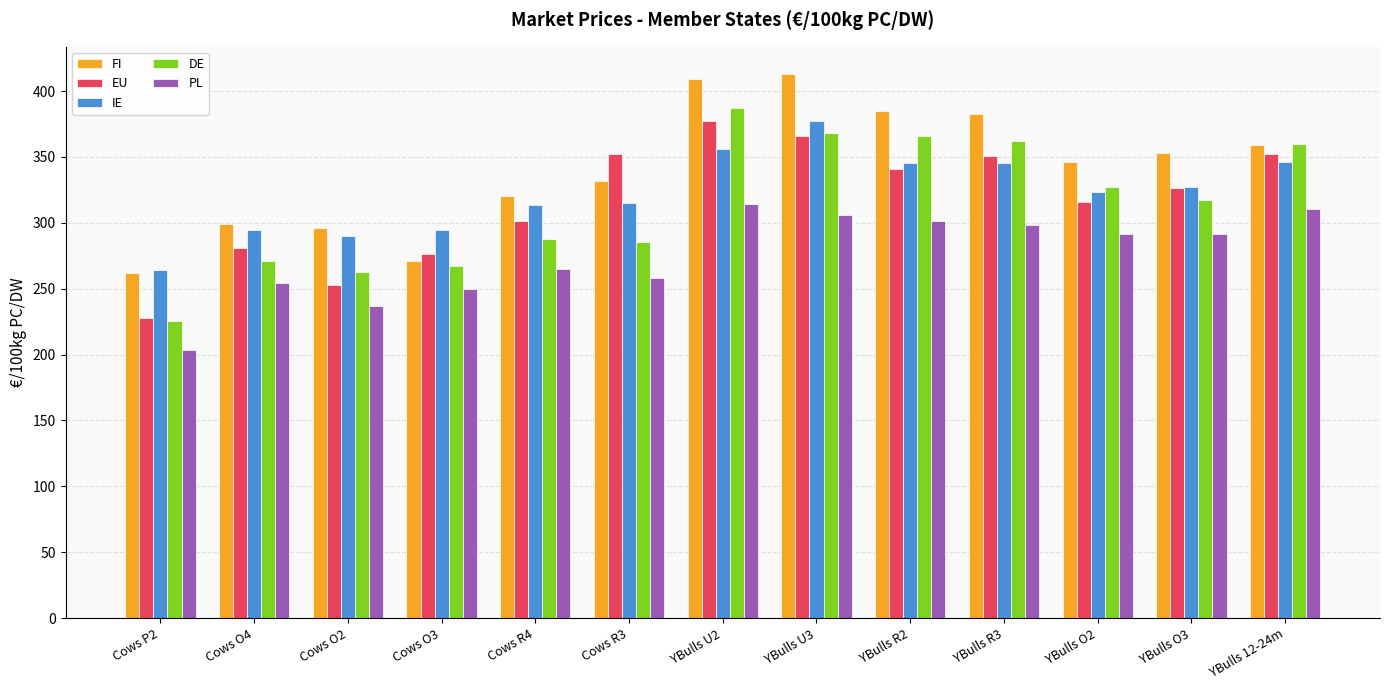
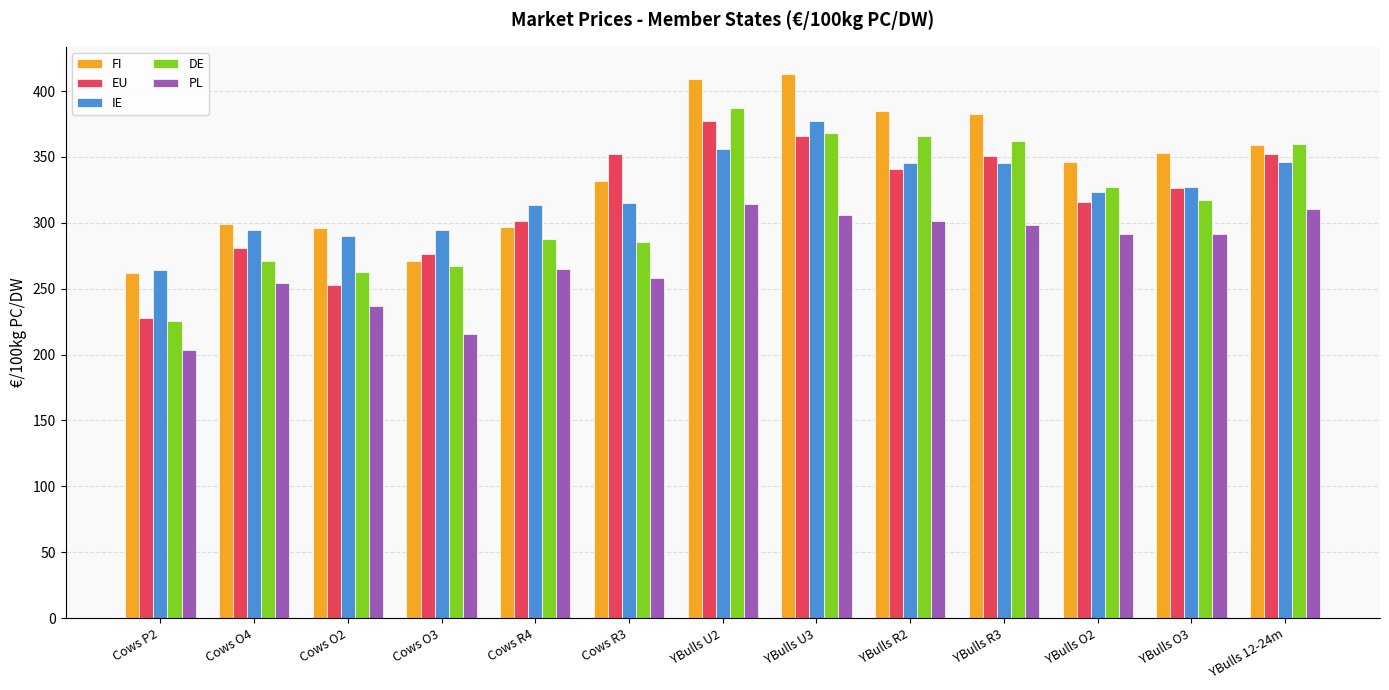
  {
    "FI": {
      "Cows P2": 262,
      "Cows O4": 299,
      "Cows O2": 296,
      "Cows O3": 271,
-     "Cows R4": 320,
+     "Cows R4": 297,
      "Cows R3": 332,
      "YBulls U2": 409,
      "YBulls U3": 413,
      "YBulls R2": 385,
      "YBulls R3": 383,
      "YBulls O2": 346,
      "YBulls O3": 353,
      "YBulls 12-24m": 359
    },
    "EU": {
      "Cows P2": 228,
      "Cows O4": 281,
      "Cows O2": 253,
      "Cows O3": 276,
      "Cows R4": 302,
      "Cows R3": 352,
      "YBulls U2": 378,
      "YBulls U3": 366,
      "YBulls R2": 341,
      "YBulls R3": 351,
      "YBulls O2": 316,
      "YBulls O3": 326,
      "YBulls 12-24m": 352
    },
    "IE": {
      "Cows P2": 264,
      "Cows O4": 294,
      "Cows O2": 290,
      "Cows O3": 294,
      "Cows R4": 313,
      "Cows R3": 315,
      "YBulls U2": 356,
      "YBulls U3": 377,
      "YBulls R2": 345,
      "YBulls R3": 346,
      "YBulls O2": 324,
      "YBulls O3": 327,
      "YBulls 12-24m": 346
    },
    "DE": {
      "Cows P2": 225,
      "Cows O4": 271,
      "Cows O2": 263,
      "Cows O3": 267,
      "Cows R4": 288,
      "Cows R3": 286,
      "YBulls U2": 387,
      "YBulls U3": 368,
      "YBulls R2": 366,
      "YBulls R3": 362,
      "YBulls O2": 328,
      "YBulls O3": 317,
      "YBulls 12-24m": 360
    },
    "PL": {
      "Cows P2": 204,
      "Cows O4": 254,
      "Cows O2": 237,
-     "Cows O3": 250,
+     "Cows O3": 216,
      "Cows R4": 265,
      "Cows R3": 258,
      "YBulls U2": 314,
      "YBulls U3": 306,
      "YBulls R2": 301,
      "YBulls R3": 298,
      "YBulls O2": 292,
      "YBulls O3": 291,
      "YBulls 12-24m": 311
    }
  }
